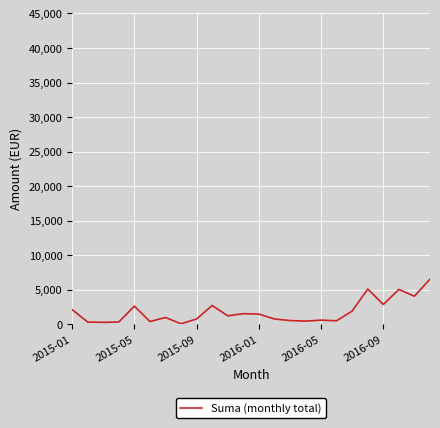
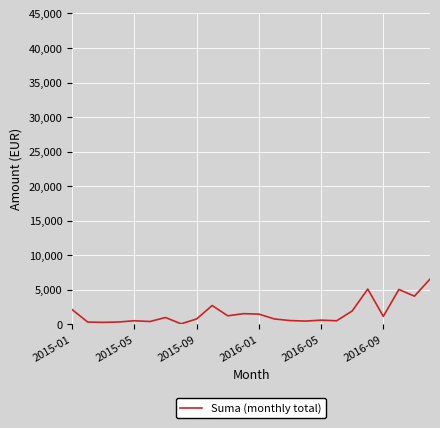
  {
    "2015-01": "2,000",
-   "2015-05": "3,000",
+   "2015-05": "0",
    "2015-09": "1,000",
    "2016-01": "1,000",
    "2016-05": "1,000",
-   "2016-09": "3,000"
+   "2016-09": "1,000"
  }
